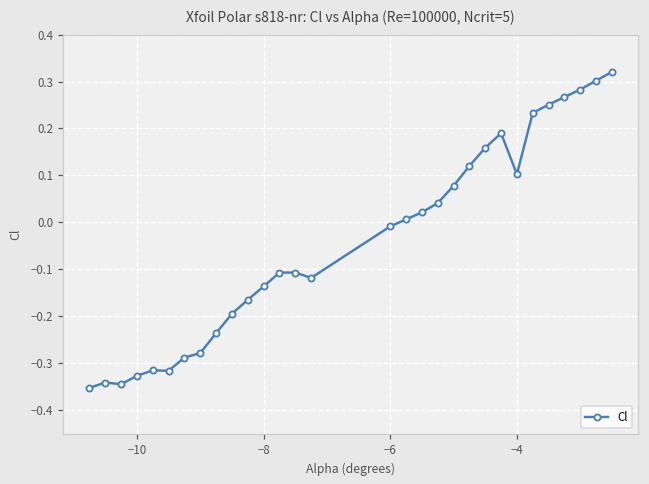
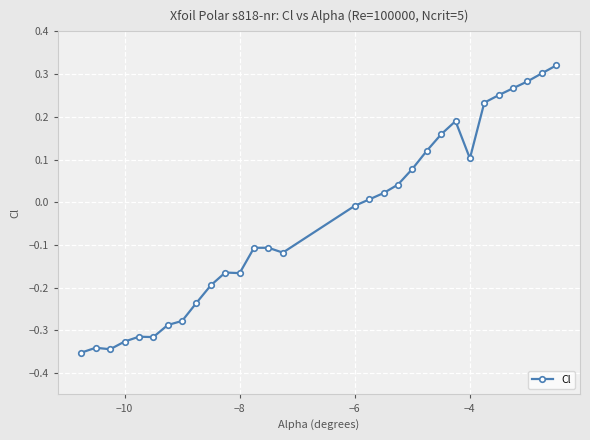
  {
    "−10": -0.33,
-   "−8": -0.14,
+   "−8": -0.17,
    "−6": -0.01,
    "−4": 0.10
  }
